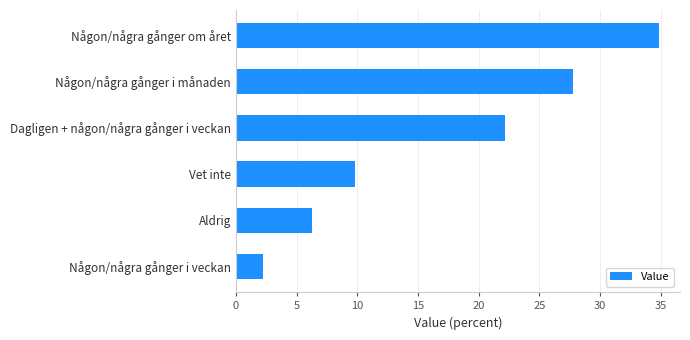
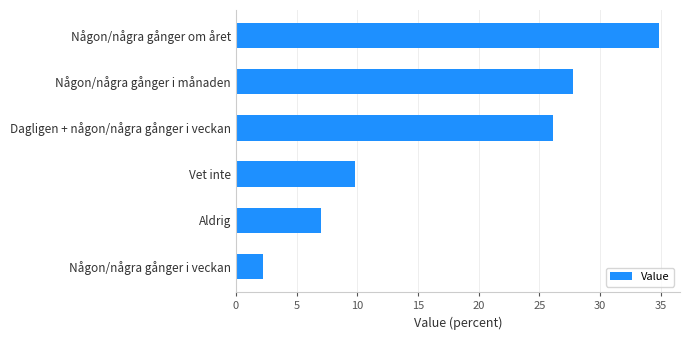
  {
    "Någon/några gånger om året": 34.8,
    "Någon/några gånger i månaden": 27.8,
-   "Dagligen + någon/några gånger i veckan": 22.2,
+   "Dagligen + någon/några gånger i veckan": 26.2,
    "Vet inte": 9.9,
-   "Aldrig": 6.3,
+   "Aldrig": 7.0,
    "Någon/några gånger i veckan": 2.3
  }
